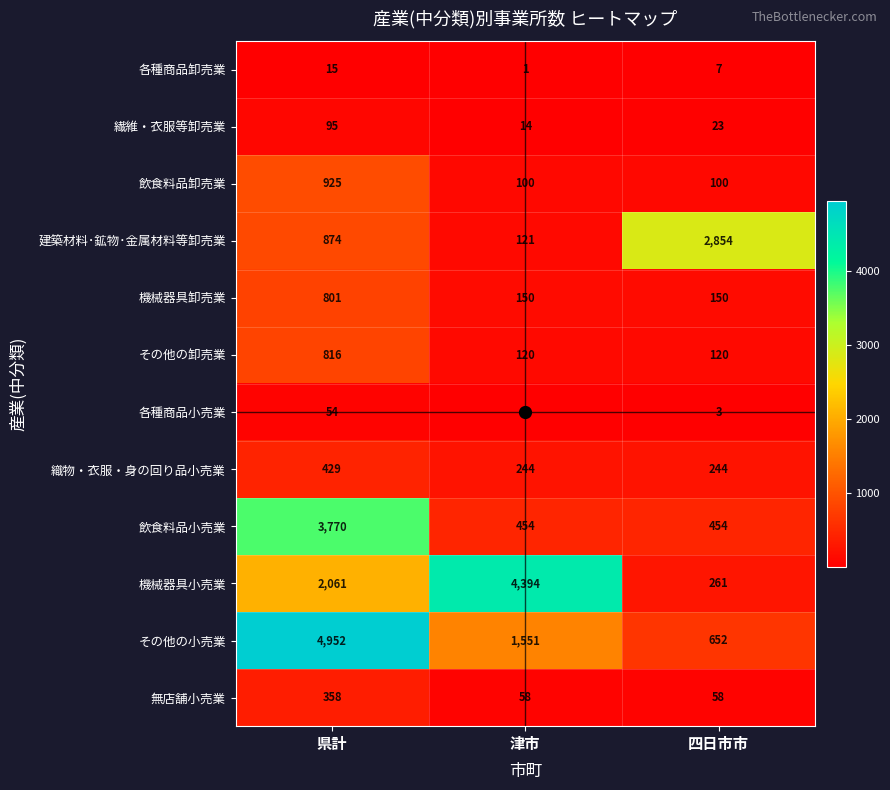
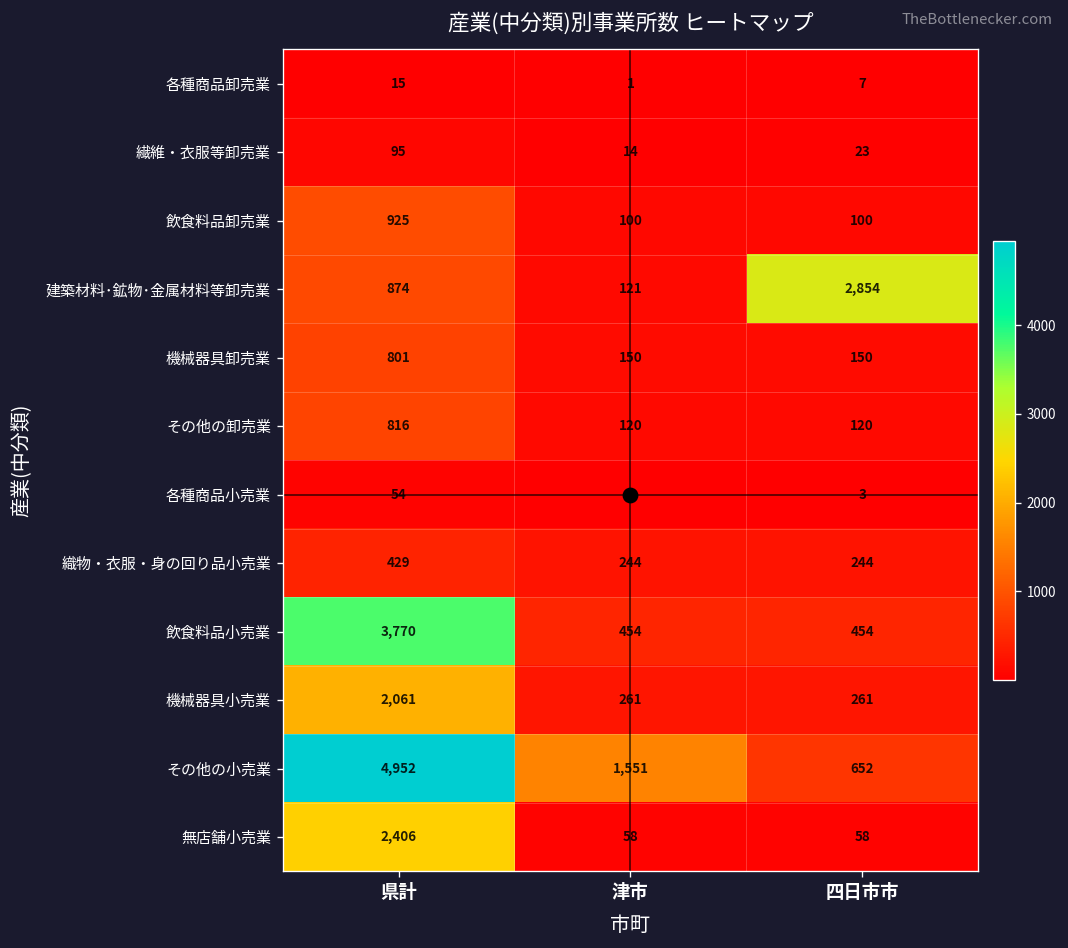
  {
    "各種商品卸売業": {
      "県計": "15",
      "津市": "1",
      "四日市市": "7"
    },
    "繊維・衣服等卸売業": {
      "県計": "95",
      "津市": "14",
      "四日市市": "23"
    },
    "飲食料品卸売業": {
      "県計": "925",
      "津市": "100",
      "四日市市": "100"
    },
    "建築材料･鉱物･金属材料等卸売業": {
      "県計": "874",
      "津市": "121",
      "四日市市": "2,854"
    },
    "機械器具卸売業": {
      "県計": "801",
      "津市": "150",
      "四日市市": "150"
    },
    "その他の卸売業": {
      "県計": "816",
      "津市": "120",
      "四日市市": "120"
    },
    "各種商品小売業": {
      "県計": "54",
      "四日市市": "3"
    },
    "織物・衣服・身の回り品小売業": {
      "県計": "429",
      "津市": "244",
      "四日市市": "244"
    },
    "飲食料品小売業": {
      "県計": "3,770",
      "津市": "454",
      "四日市市": "454"
    },
    "機械器具小売業": {
      "県計": "2,061",
-     "津市": "4,394",
+     "津市": "261",
      "四日市市": "261"
    },
    "その他の小売業": {
      "県計": "4,952",
      "津市": "1,551",
      "四日市市": "652"
    },
    "無店舗小売業": {
-     "県計": "358",
+     "県計": "2,406",
      "津市": "58",
      "四日市市": "58"
    }
  }
